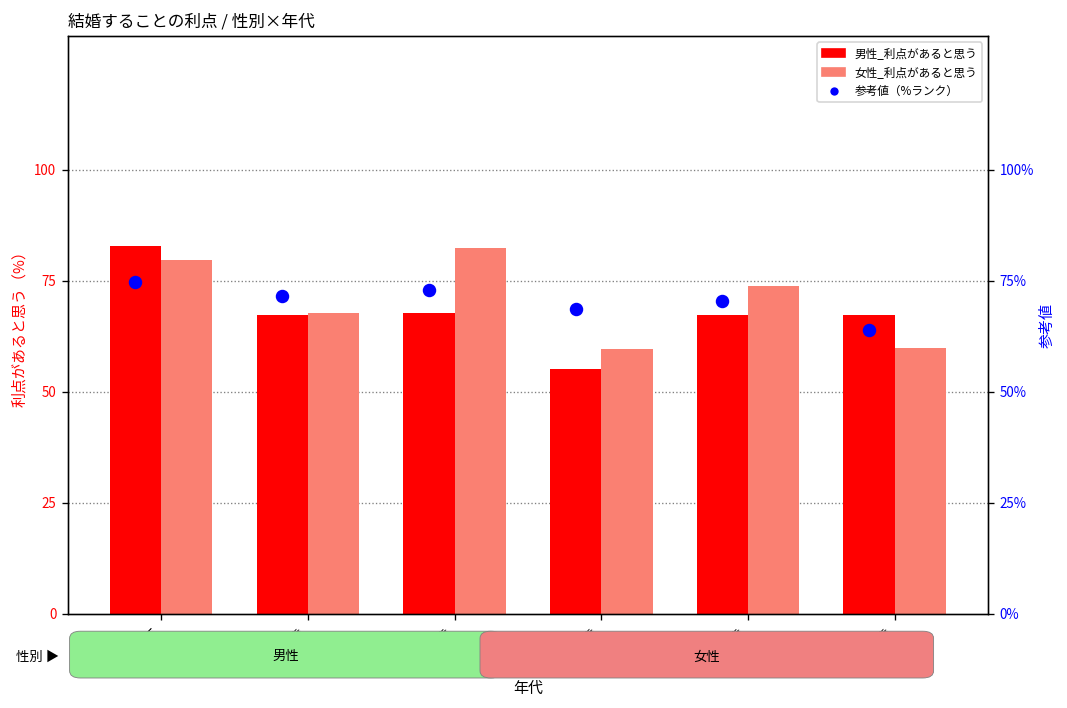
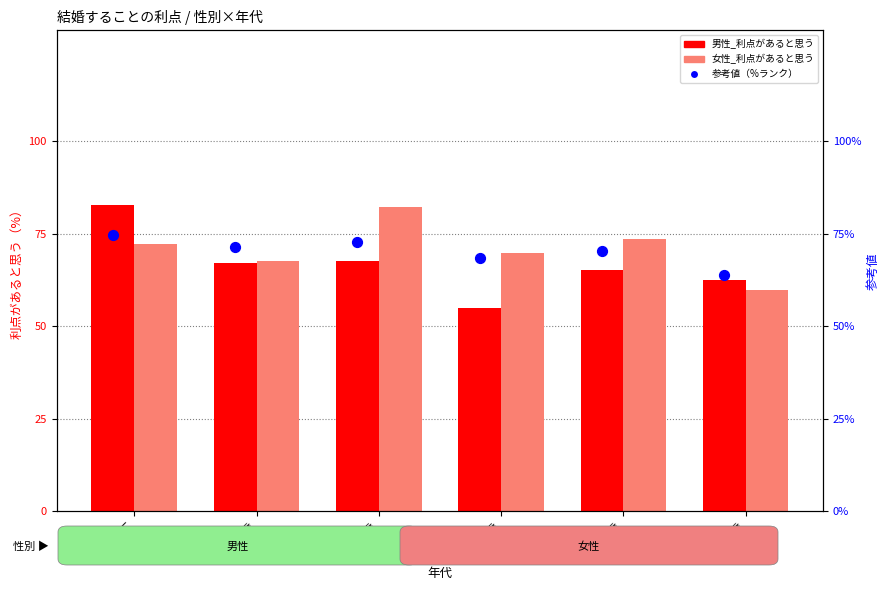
  {
    "男性_利点があると思う": {
      "24歳以下": 83,
      "25～29歳": 67,
      "30～34歳": 68,
      "35～39歳": 55,
-     "40～44歳": 67,
-     "45～49歳": 67
+     "40～44歳": 65,
+     "45～49歳": 63
    },
    "女性_利点があると思う": {
-     "24歳以下": 80,
+     "24歳以下": 72,
      "25～29歳": 68,
      "30～34歳": 82,
-     "35～39歳": 60,
+     "35～39歳": 70,
      "40～44歳": 74,
      "45～49歳": 60
    }
  }
